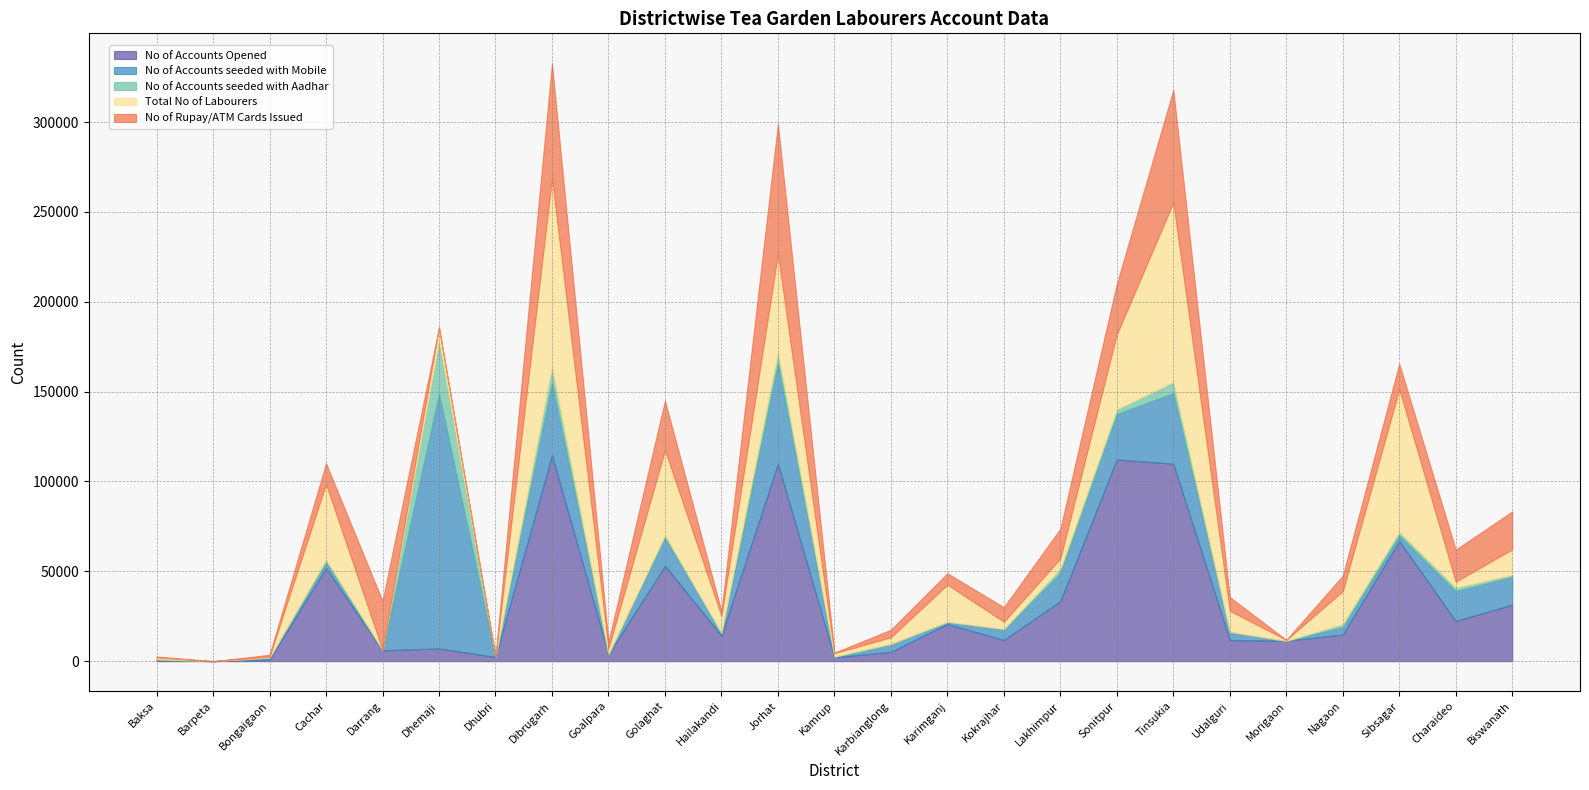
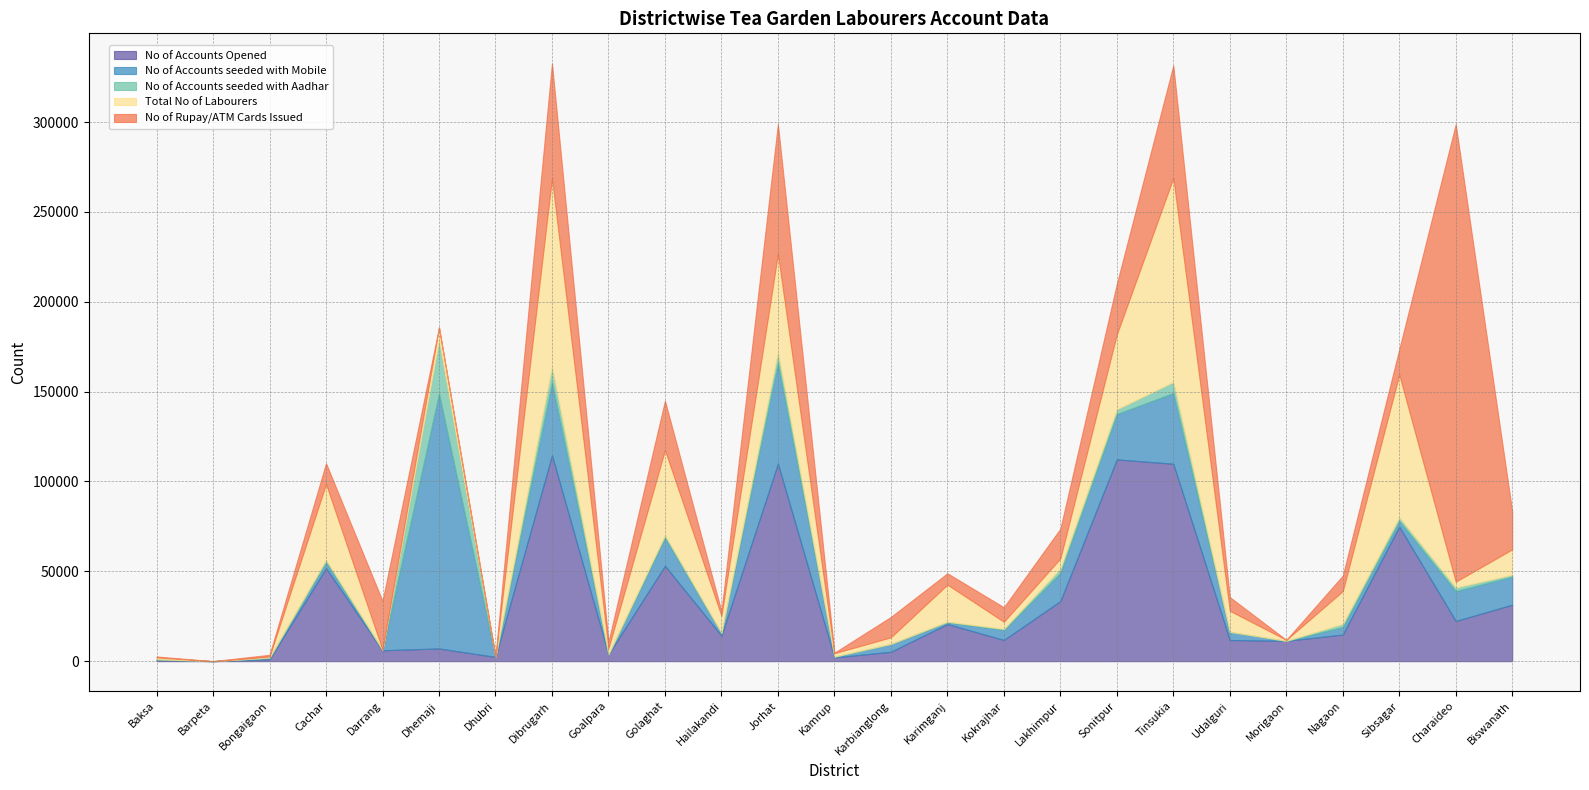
  {
    "No of Accounts Opened": {
      "Cachar": 52000,
      "Dhemaji": 7000,
      "Dibrugarh": 115000,
      "Golaghat": 53000,
      "Jorhat": 110000,
      "Karbianglong": 5000,
      "Kokrajhar": 12000,
      "Lakhimpur": 33000,
      "Sonitpur": 112000,
      "Tinsukia": 110000,
      "Udalguri": 12000,
      "Nagaon": 15000,
-     "Sibsagar": 67000,
+     "Sibsagar": 75000,
      "Charaideo": 22000,
      "Biswanath": 31000
    },
    "No of Accounts seeded with Mobile": {
      "Dhemaji": 142000,
      "Dibrugarh": 41000,
      "Jorhat": 56000,
      "Lakhimpur": 16000,
      "Sonitpur": 25000,
      "Tinsukia": 39000,
      "Nagaon": 4000,
      "Sibsagar": 3000,
      "Charaideo": 17000
    },
    "No of Accounts seeded with Aadhar": {
      "Dhemaji": 30000,
      "Dibrugarh": 8000,
      "Jorhat": 6000,
      "Lakhimpur": 2000,
      "Sonitpur": 3000,
      "Tinsukia": 6000,
      "Nagaon": 2000,
      "Sibsagar": 2000,
      "Charaideo": 2000
    },
    "Total No of Labourers": {
      "Cachar": 42000,
      "Dibrugarh": 105000,
      "Goalpara": 3000,
      "Golaghat": 47000,
      "Hailakandi": 10000,
      "Jorhat": 55000,
      "Karbianglong": 4000,
      "Karimganj": 21000,
      "Kokrajhar": 4000,
      "Lakhimpur": 6000,
      "Sonitpur": 42000,
-     "Tinsukia": 100000,
+     "Tinsukia": 114000,
      "Udalguri": 12000,
      "Nagaon": 18000,
      "Sibsagar": 79000,
      "Charaideo": 3000,
      "Biswanath": 14000
    },
    "No of Rupay/ATM Cards Issued": {
      "Cachar": 12000,
      "Darrang": 27000,
      "Dibrugarh": 64000,
      "Goalpara": 4000,
      "Golaghat": 27000,
      "Hailakandi": 3000,
      "Jorhat": 72000,
-     "Karbianglong": 4000,
+     "Karbianglong": 11000,
      "Karimganj": 6000,
      "Kokrajhar": 8000,
      "Lakhimpur": 17000,
      "Sonitpur": 28000,
      "Tinsukia": 63000,
      "Udalguri": 8000,
      "Nagaon": 9000,
      "Sibsagar": 14000,
-     "Charaideo": 18000,
+     "Charaideo": 255000,
      "Biswanath": 21000
    }
  }
